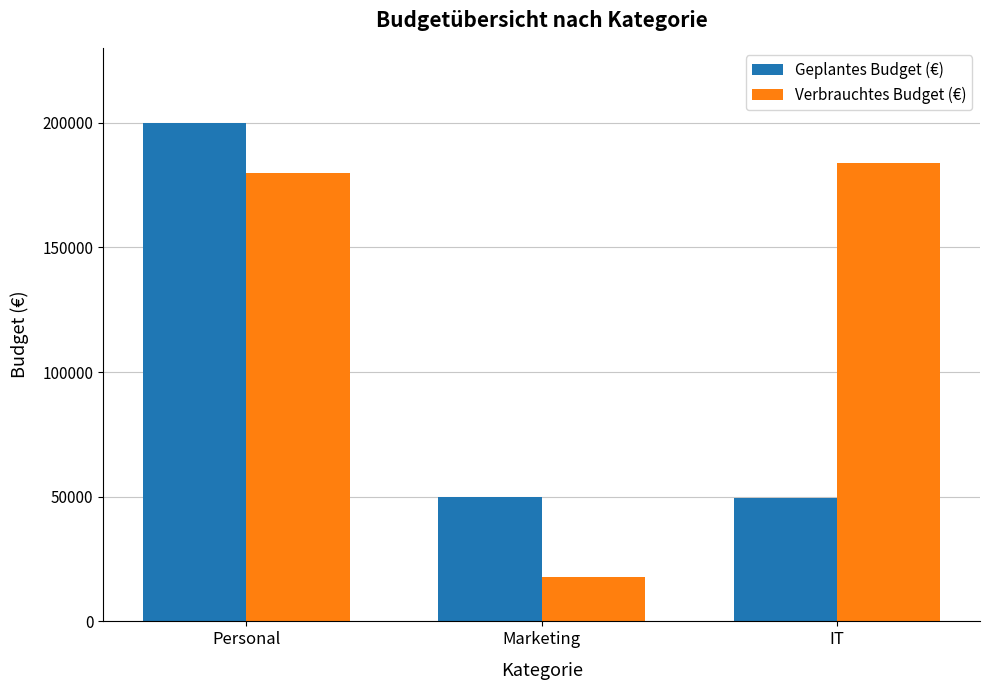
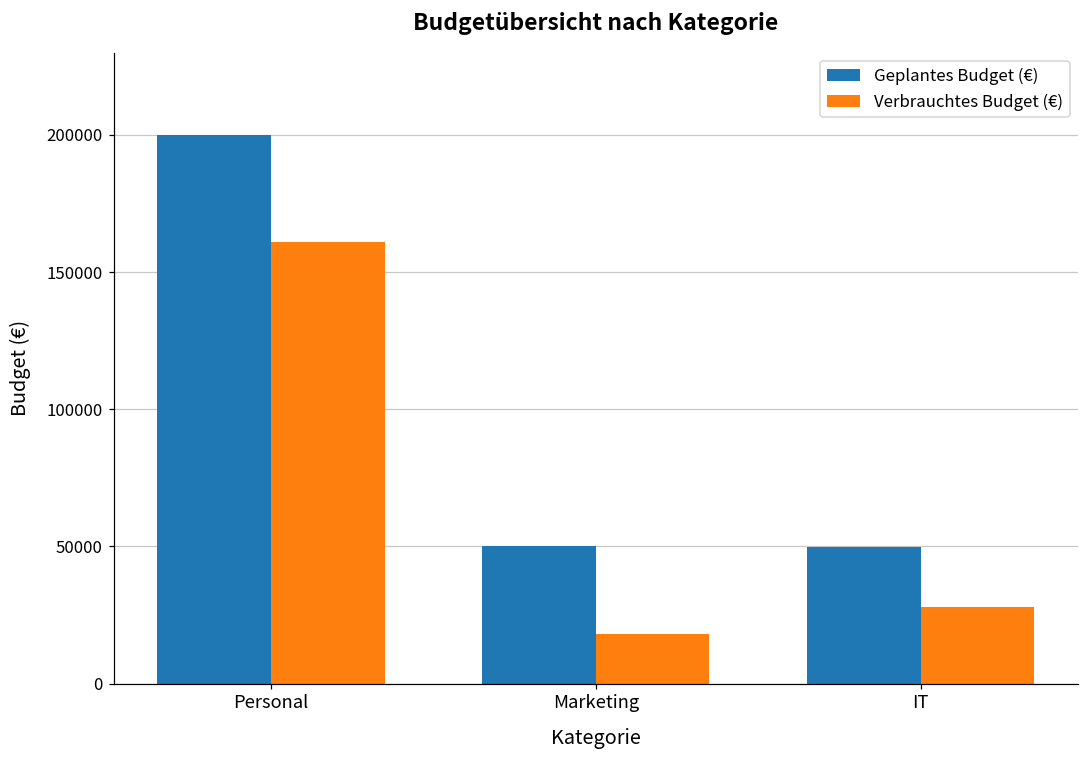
  {
    "Geplantes Budget (€)": {
      "Personal": 200000,
      "Marketing": 50000,
      "IT": 50000
    },
    "Verbrauchtes Budget (€)": {
-     "Personal": 180000,
+     "Personal": 161000,
      "Marketing": 18000,
-     "IT": 184000
+     "IT": 28000
    }
  }
